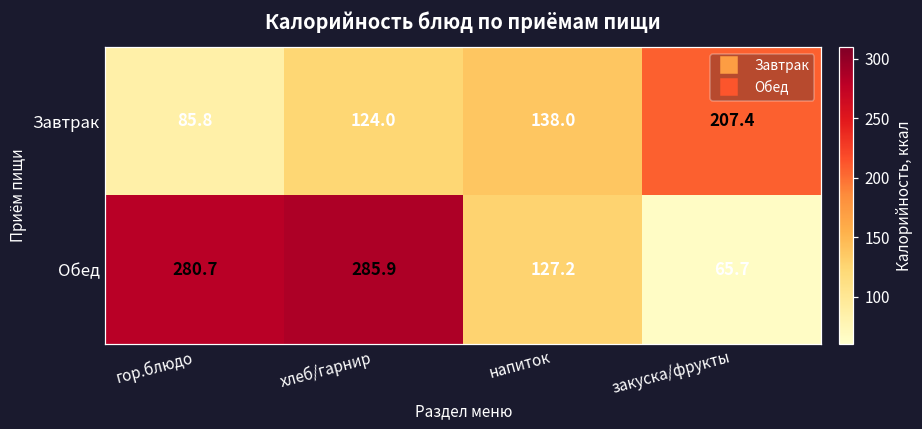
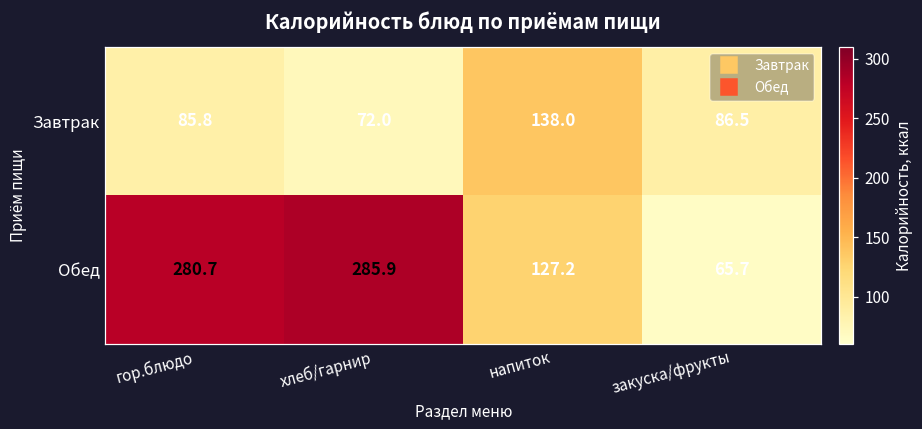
  {
    "Завтрак": {
      "гор.блюдо": 85.8,
-     "хлеб/гарнир": 124.0,
+     "хлеб/гарнир": 72.0,
      "напиток": 138.0,
-     "закуска/фрукты": 207.4
+     "закуска/фрукты": 86.5
    },
    "Обед": {
      "гор.блюдо": 280.7,
      "хлеб/гарнир": 285.9,
      "напиток": 127.2,
      "закуска/фрукты": 65.7
    }
  }
